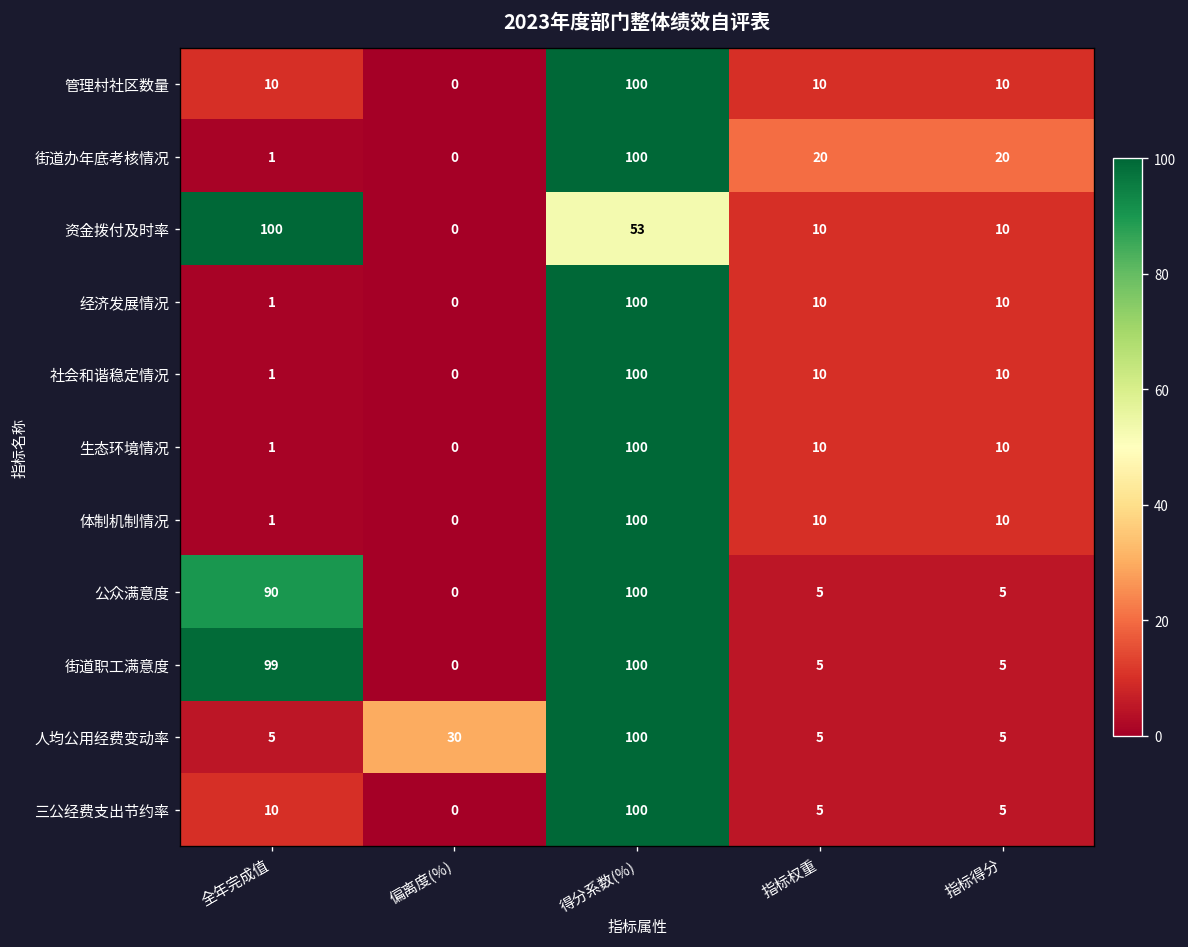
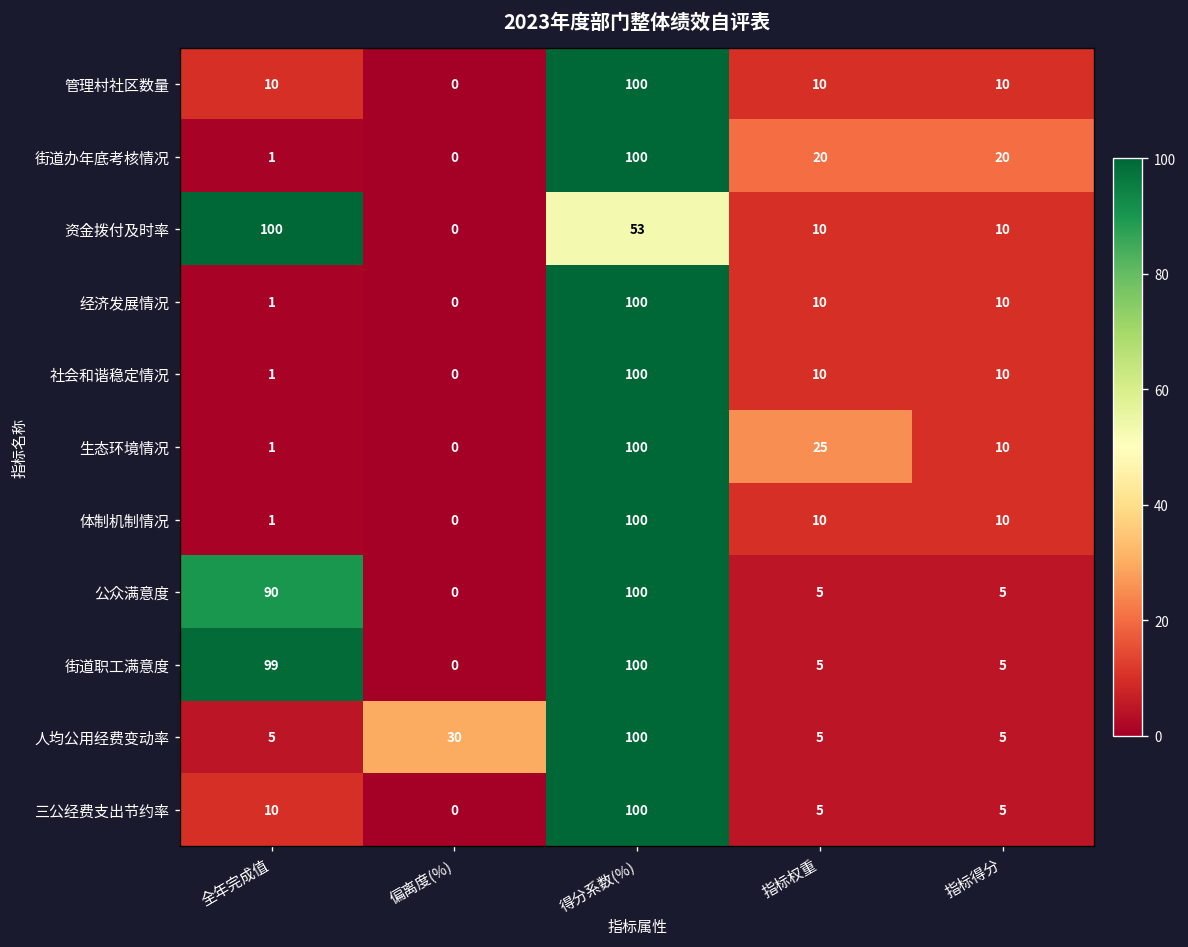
  {
    "管理村社区数量": {
      "全年完成值": 10,
      "偏离度(%)": 0,
      "得分系数(%)": 100,
      "指标权重": 10,
      "指标得分": 10
    },
    "街道办年底考核情况": {
      "全年完成值": 1,
      "偏离度(%)": 0,
      "得分系数(%)": 100,
      "指标权重": 20,
      "指标得分": 20
    },
    "资金拨付及时率": {
      "全年完成值": 100,
      "偏离度(%)": 0,
      "得分系数(%)": 53,
      "指标权重": 10,
      "指标得分": 10
    },
    "经济发展情况": {
      "全年完成值": 1,
      "偏离度(%)": 0,
      "得分系数(%)": 100,
      "指标权重": 10,
      "指标得分": 10
    },
    "社会和谐稳定情况": {
      "全年完成值": 1,
      "偏离度(%)": 0,
      "得分系数(%)": 100,
      "指标权重": 10,
      "指标得分": 10
    },
    "生态环境情况": {
      "全年完成值": 1,
      "偏离度(%)": 0,
      "得分系数(%)": 100,
-     "指标权重": 10,
+     "指标权重": 25,
      "指标得分": 10
    },
    "体制机制情况": {
      "全年完成值": 1,
      "偏离度(%)": 0,
      "得分系数(%)": 100,
      "指标权重": 10,
      "指标得分": 10
    },
    "公众满意度": {
      "全年完成值": 90,
      "偏离度(%)": 0,
      "得分系数(%)": 100,
      "指标权重": 5,
      "指标得分": 5
    },
    "街道职工满意度": {
      "全年完成值": 99,
      "偏离度(%)": 0,
      "得分系数(%)": 100,
      "指标权重": 5,
      "指标得分": 5
    },
    "人均公用经费变动率": {
      "全年完成值": 5,
      "偏离度(%)": 30,
      "得分系数(%)": 100,
      "指标权重": 5,
      "指标得分": 5
    },
    "三公经费支出节约率": {
      "全年完成值": 10,
      "偏离度(%)": 0,
      "得分系数(%)": 100,
      "指标权重": 5,
      "指标得分": 5
    }
  }
